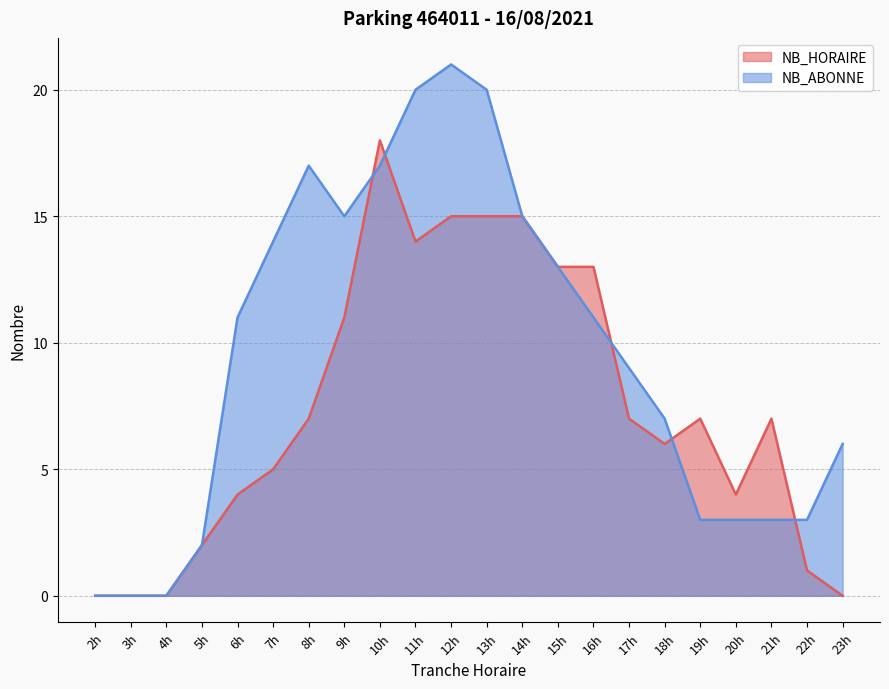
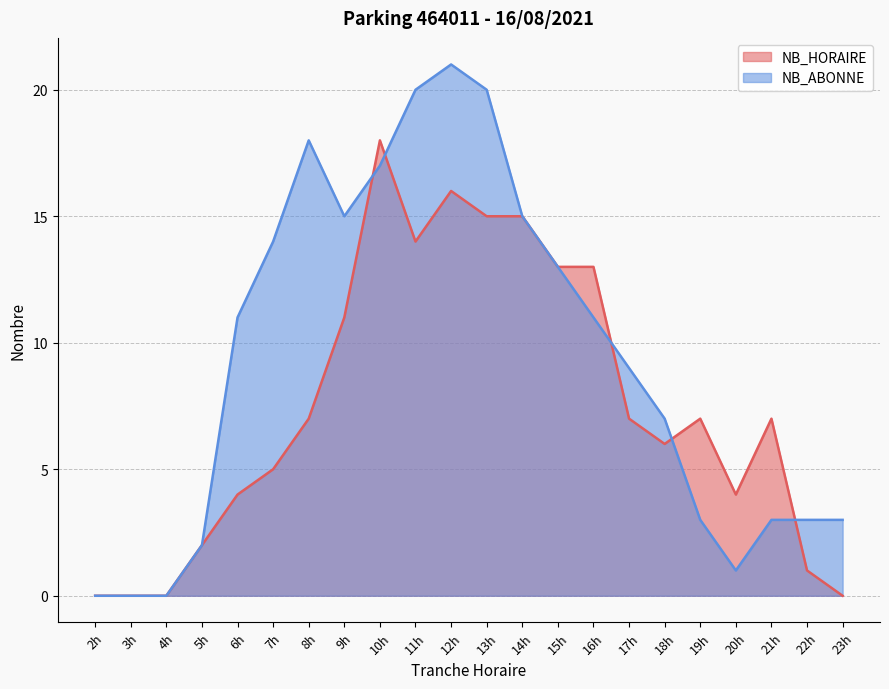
  {
    "NB_HORAIRE": {
      "6h": 4,
      "7h": 5,
      "8h": 7,
      "9h": 11,
      "10h": 18,
      "11h": 14,
-     "12h": 15,
+     "12h": 16,
      "13h": 15,
      "16h": 13,
      "17h": 7,
      "18h": 6,
      "19h": 7,
      "20h": 4,
      "21h": 7,
      "22h": 1,
      "23h": 0
    },
    "NB_ABONNE": {
      "6h": 11,
      "7h": 14,
-     "8h": 17,
+     "8h": 18,
      "9h": 15,
      "10h": 17,
      "11h": 20,
      "12h": 21,
      "13h": 20,
      "16h": 11,
      "17h": 9,
      "18h": 7,
      "19h": 3,
-     "20h": 3,
+     "20h": 1,
      "21h": 3,
      "22h": 3,
-     "23h": 6
+     "23h": 3
    }
  }
